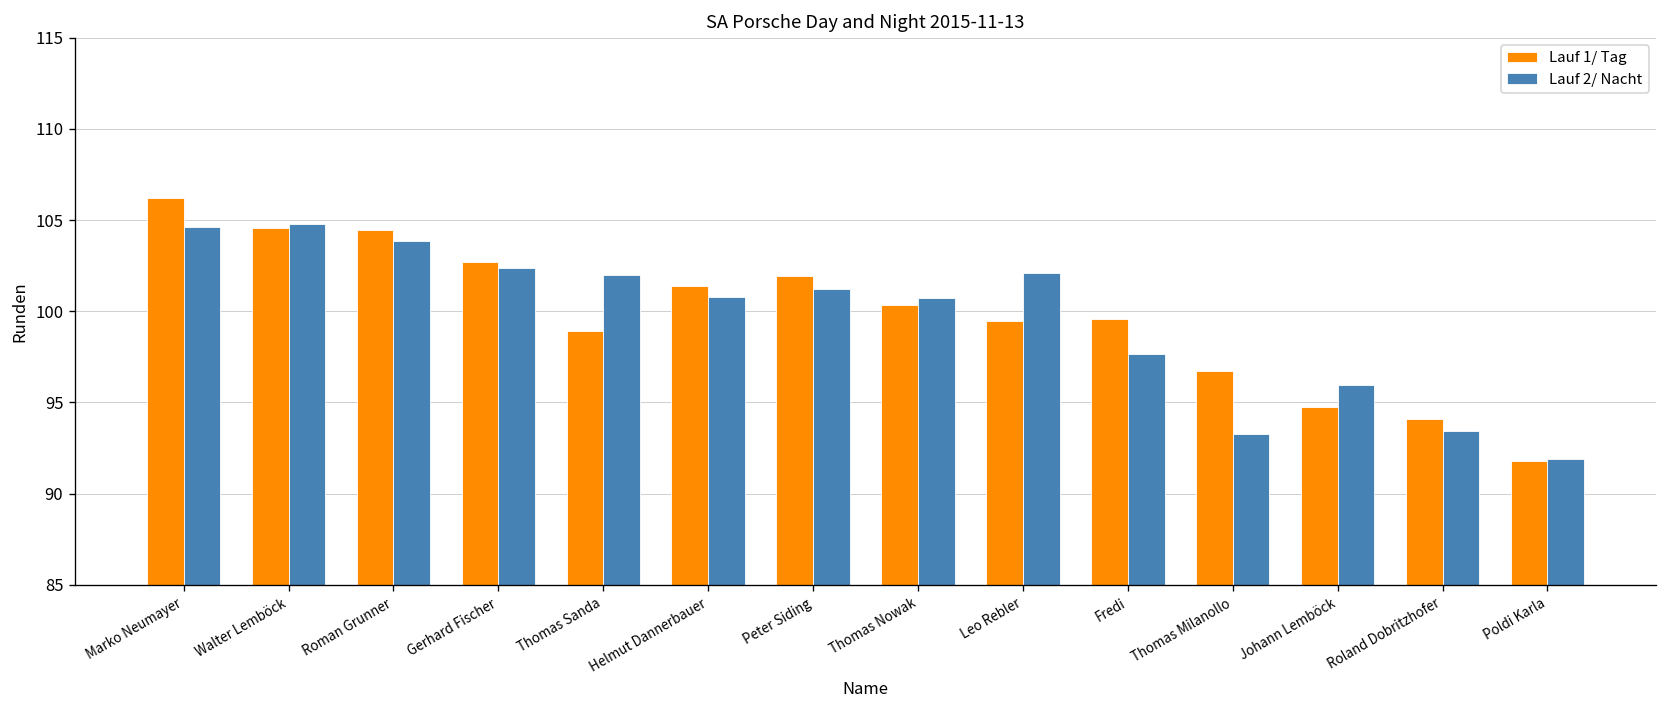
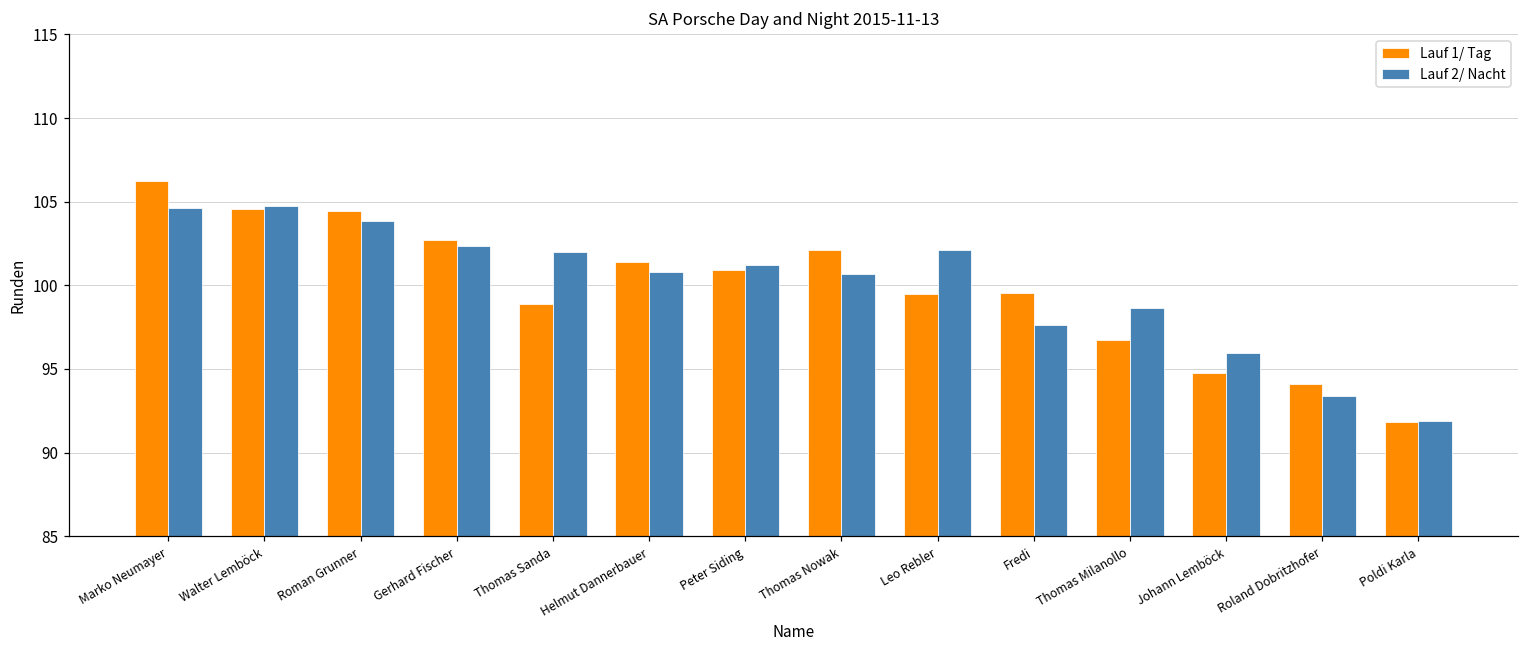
  {
    "Lauf 1/ Tag": {
      "Marko Neumayer": 106.2,
      "Walter Lemböck": 104.6,
      "Roman Grunner": 104.4,
      "Gerhard Fischer": 102.7,
      "Thomas Sanda": 98.9,
      "Helmut Dannerbauer": 101.4,
-     "Peter Siding": 101.9,
-     "Thomas Nowak": 100.4,
+     "Peter Siding": 100.9,
+     "Thomas Nowak": 102.1,
      "Leo Rebler": 99.5,
      "Fredi": 99.6,
      "Thomas Milanollo": 96.7,
      "Johann Lemböck": 94.7,
      "Roland Dobritzhofer": 94.1,
      "Poldi Karla": 91.8
    },
    "Lauf 2/ Nacht": {
      "Marko Neumayer": 104.6,
      "Walter Lemböck": 104.8,
      "Roman Grunner": 103.9,
      "Gerhard Fischer": 102.4,
      "Thomas Sanda": 102.0,
      "Helmut Dannerbauer": 100.8,
      "Peter Siding": 101.2,
      "Thomas Nowak": 100.7,
      "Leo Rebler": 102.1,
      "Fredi": 97.7,
-     "Thomas Milanollo": 93.3,
+     "Thomas Milanollo": 98.6,
      "Johann Lemböck": 96.0,
      "Roland Dobritzhofer": 93.4,
      "Poldi Karla": 91.9
    }
  }
